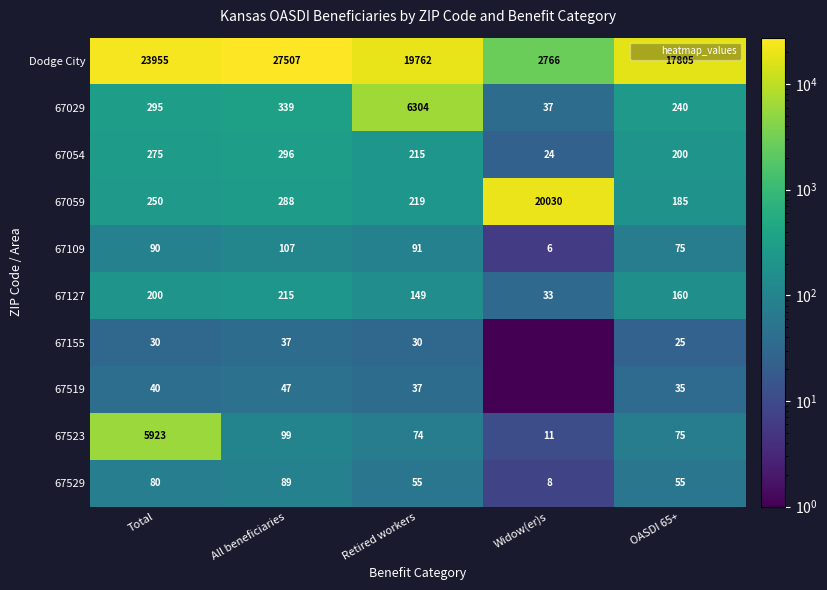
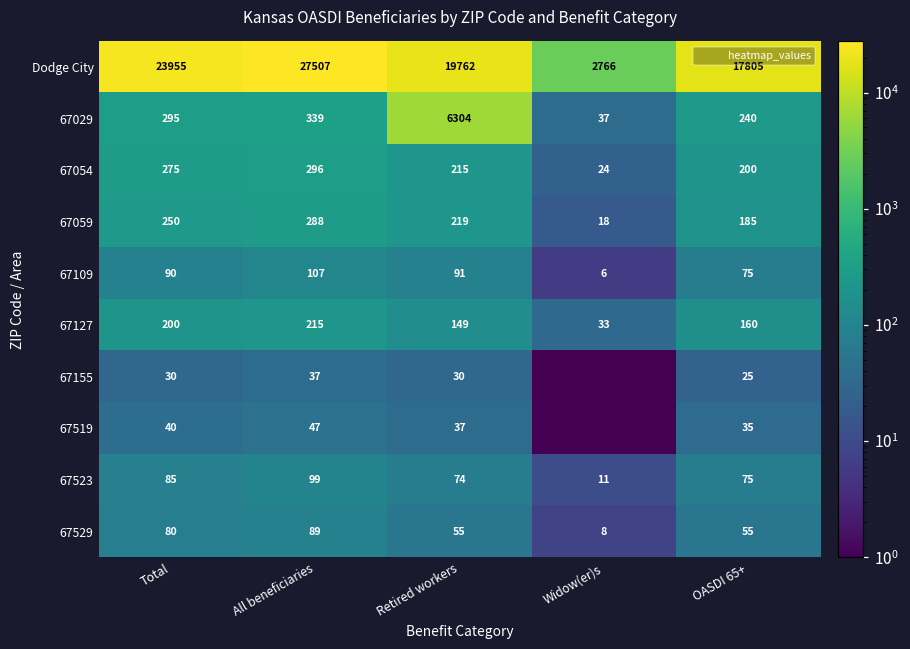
  {
    "Dodge City": {
      "Total": 23955,
      "All beneficiaries": 27507,
      "Retired workers": 19762,
      "Widow(er)s": 2766
    },
    "67029": {
      "Total": 295,
      "All beneficiaries": 339,
      "Retired workers": 6304,
      "Widow(er)s": 37,
      "OASDI 65+": 240
    },
    "67054": {
      "Total": 275,
      "All beneficiaries": 296,
      "Retired workers": 215,
      "Widow(er)s": 24,
      "OASDI 65+": 200
    },
    "67059": {
      "Total": 250,
      "All beneficiaries": 288,
      "Retired workers": 219,
-     "Widow(er)s": 20030,
+     "Widow(er)s": 18,
      "OASDI 65+": 185
    },
    "67109": {
      "Total": 90,
      "All beneficiaries": 107,
      "Retired workers": 91,
      "Widow(er)s": 6,
      "OASDI 65+": 75
    },
    "67127": {
      "Total": 200,
      "All beneficiaries": 215,
      "Retired workers": 149,
      "Widow(er)s": 33,
      "OASDI 65+": 160
    },
    "67155": {
      "Total": 30,
      "All beneficiaries": 37,
      "Retired workers": 30,
      "OASDI 65+": 25
    },
    "67519": {
      "Total": 40,
      "All beneficiaries": 47,
      "Retired workers": 37,
      "OASDI 65+": 35
    },
    "67523": {
-     "Total": 5923,
+     "Total": 85,
      "All beneficiaries": 99,
      "Retired workers": 74,
      "Widow(er)s": 11,
      "OASDI 65+": 75
    },
    "67529": {
      "Total": 80,
      "All beneficiaries": 89,
      "Retired workers": 55,
      "Widow(er)s": 8,
      "OASDI 65+": 55
    }
  }
